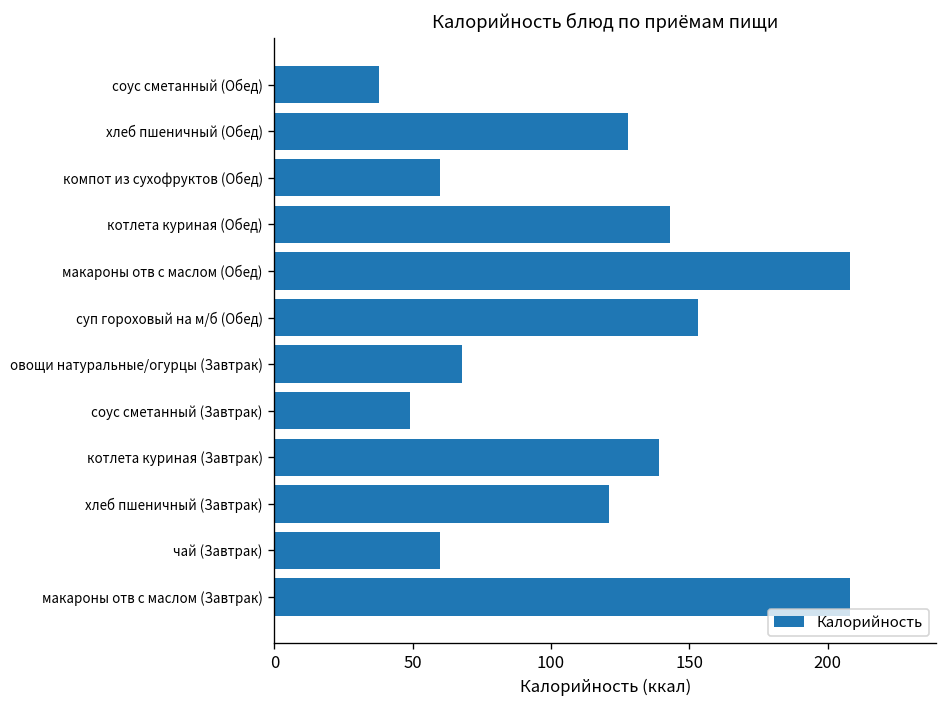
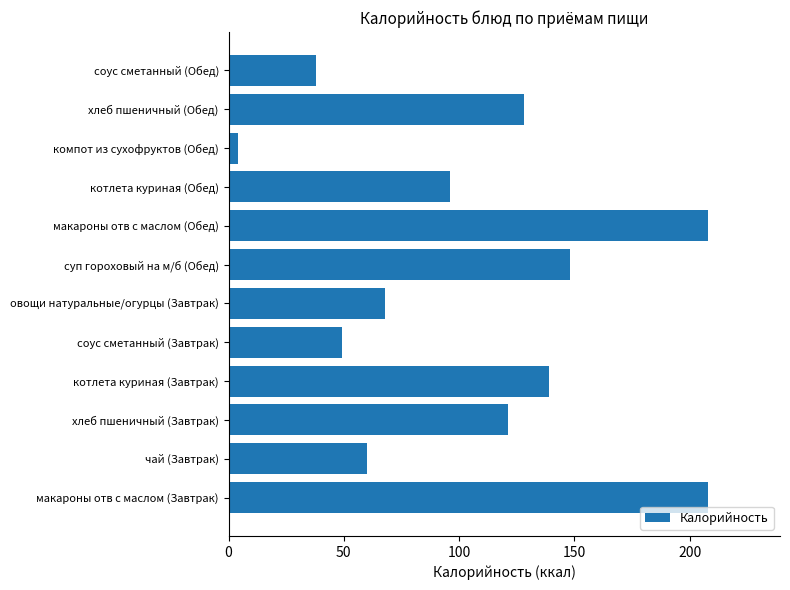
  {
    "соус сметанный (Обед)": 38,
    "хлеб пшеничный (Обед)": 128,
-   "компот из сухофруктов (Обед)": 60,
-   "котлета куриная (Обед)": 143,
+   "компот из сухофруктов (Обед)": 4,
+   "котлета куриная (Обед)": 96,
    "макароны отв с маслом (Обед)": 208,
-   "суп гороховый на м/б (Обед)": 153,
+   "суп гороховый на м/б (Обед)": 148,
    "овощи натуральные/огурцы (Завтрак)": 68,
    "соус сметанный (Завтрак)": 49,
    "котлета куриная (Завтрак)": 139,
    "хлеб пшеничный (Завтрак)": 121,
    "чай (Завтрак)": 60,
    "макароны отв с маслом (Завтрак)": 208
  }
